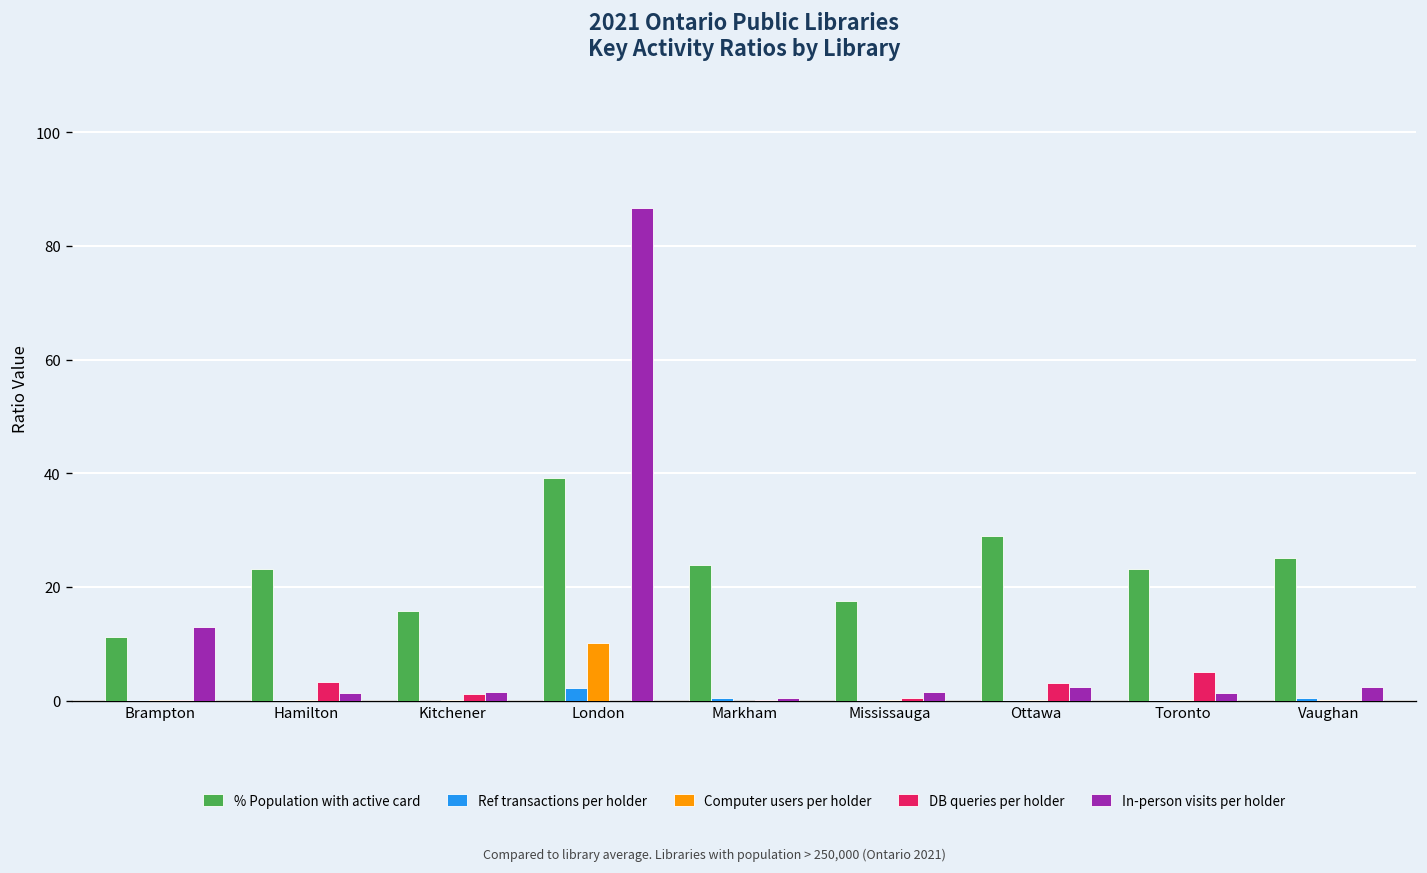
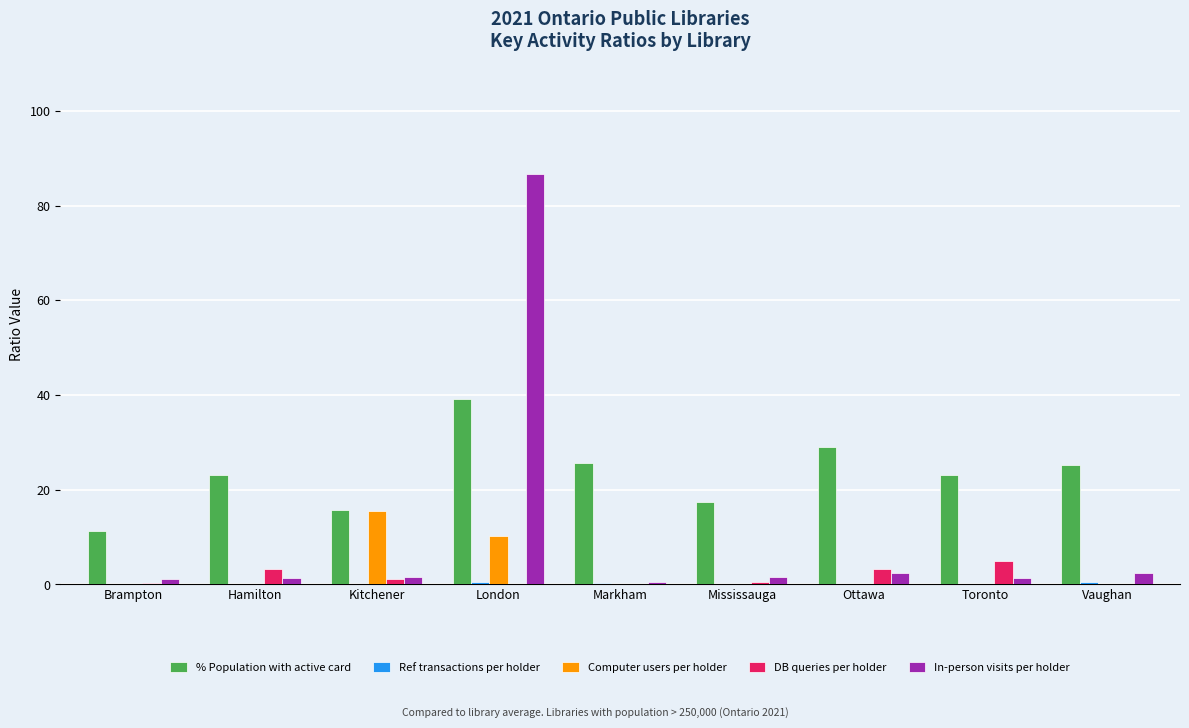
  {
    "% Population with active card": {
      "Brampton": 11,
      "Hamilton": 23,
      "Kitchener": 16,
      "London": 39,
-     "Markham": 24,
+     "Markham": 26,
      "Mississauga": 18,
      "Ottawa": 29,
      "Toronto": 23,
      "Vaughan": 25
    },
    "Ref transactions per holder": {
-     "London": 2
+     "London": 1
    },
    "Computer users per holder": {
-     "Kitchener": 0,
+     "Kitchener": 15,
      "London": 10
    },
    "DB queries per holder": {
      "Hamilton": 3,
      "Kitchener": 1,
      "London": 0,
      "Ottawa": 3,
      "Toronto": 5
    },
    "In-person visits per holder": {
-     "Brampton": 13,
+     "Brampton": 1,
      "Hamilton": 1,
      "Kitchener": 2,
      "London": 87,
      "Markham": 1,
      "Mississauga": 2,
      "Ottawa": 2,
      "Toronto": 1,
      "Vaughan": 2
    }
  }
